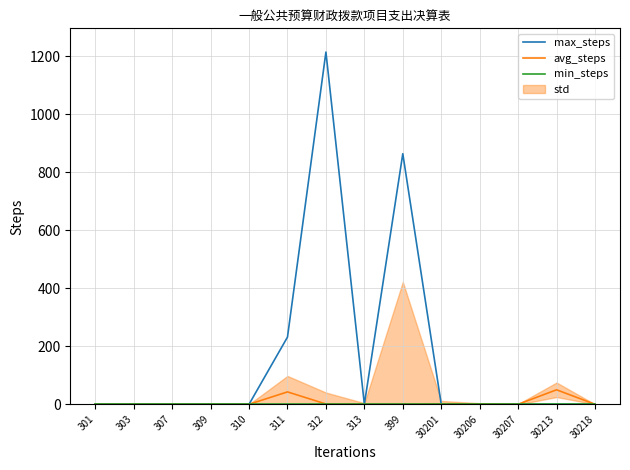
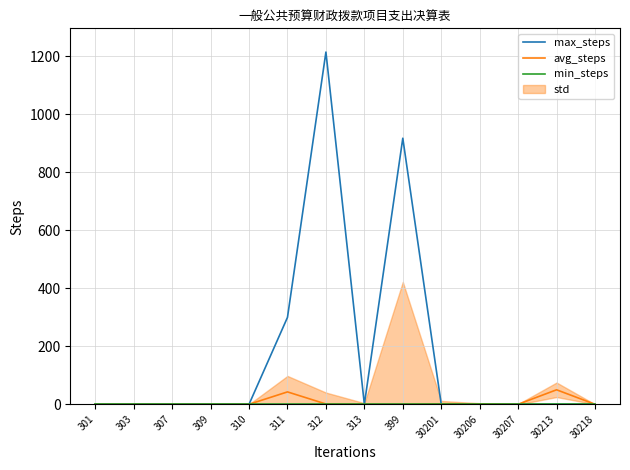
  {
    "max_steps": {
-     "311": 230,
+     "311": 300,
      "312": 1210,
-     "399": 860
+     "399": 920
    },
    "min_steps": {
      "311": 0
    }
  }
